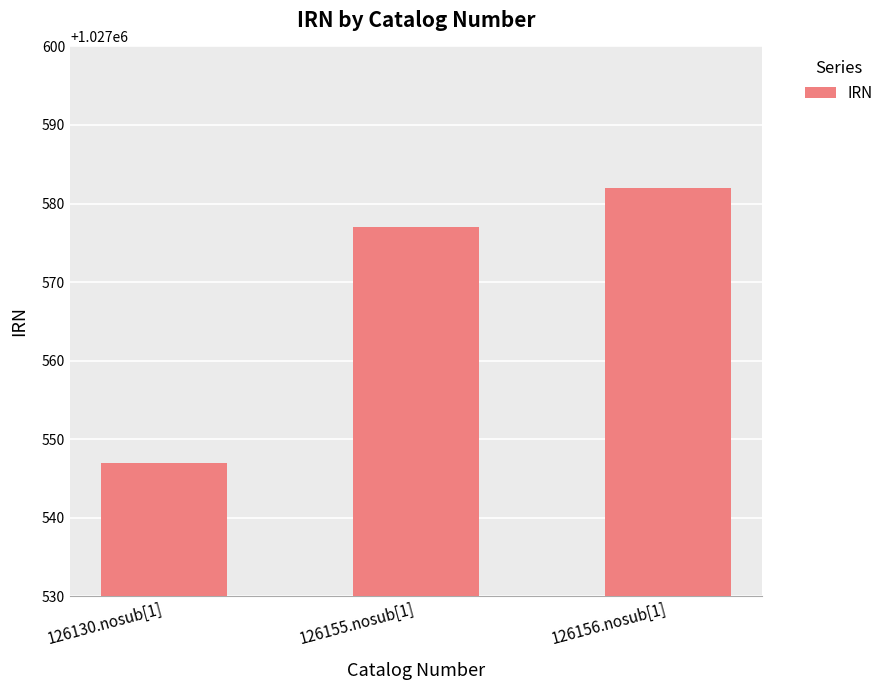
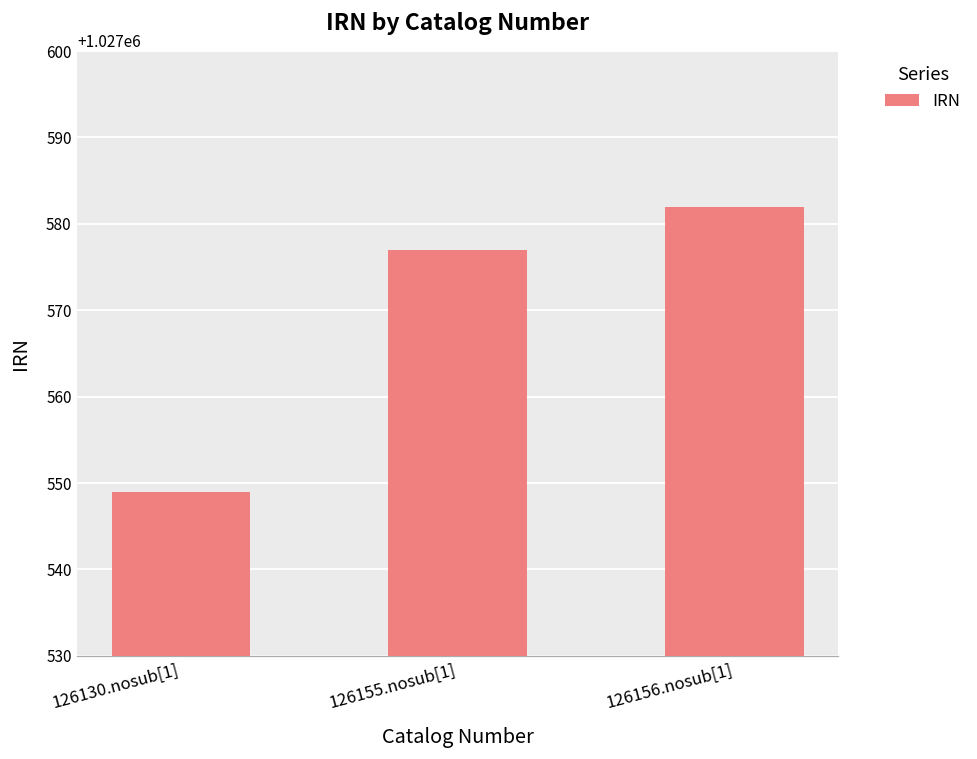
  {
-   "126130.nosub[1]": 1027547,
+   "126130.nosub[1]": 1027549,
    "126155.nosub[1]": 1027577,
    "126156.nosub[1]": 1027582
  }
